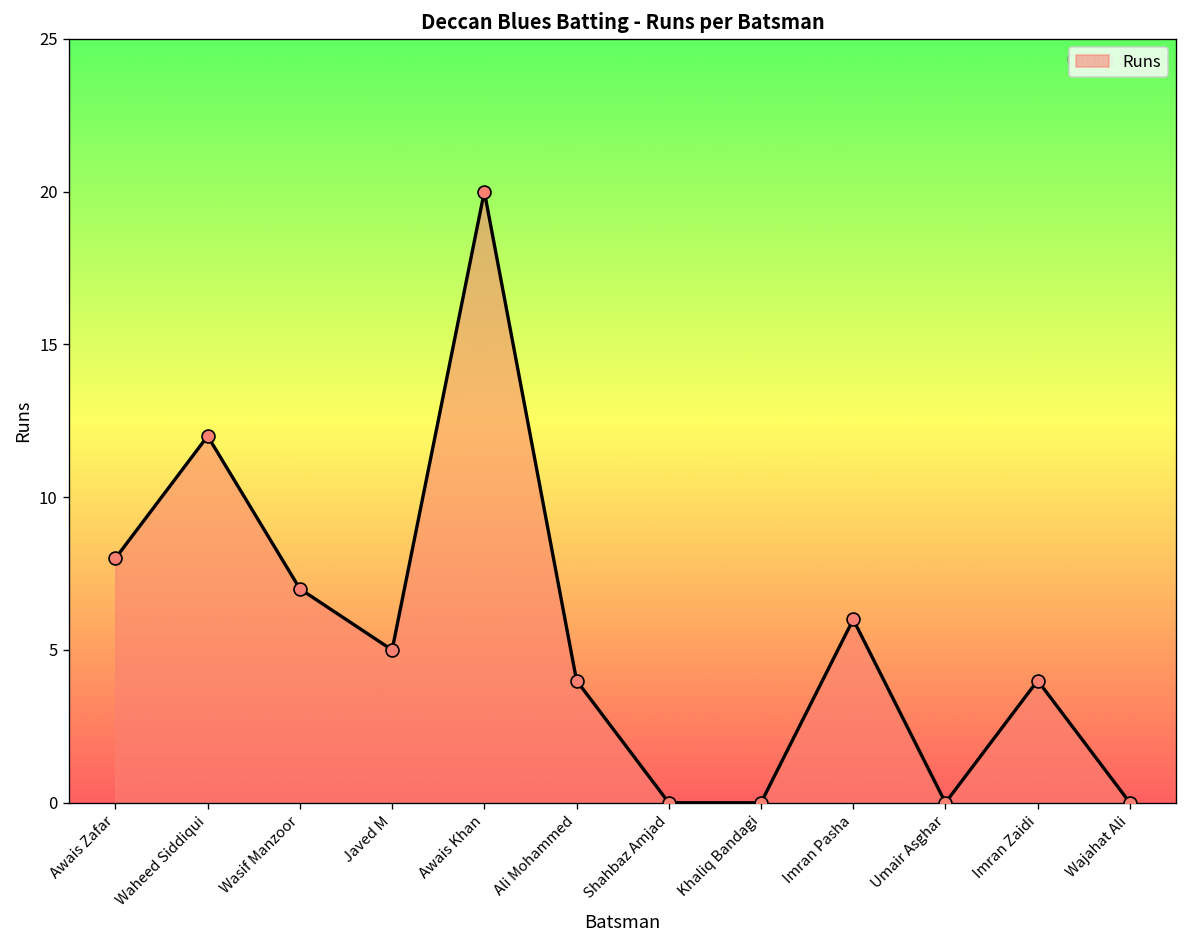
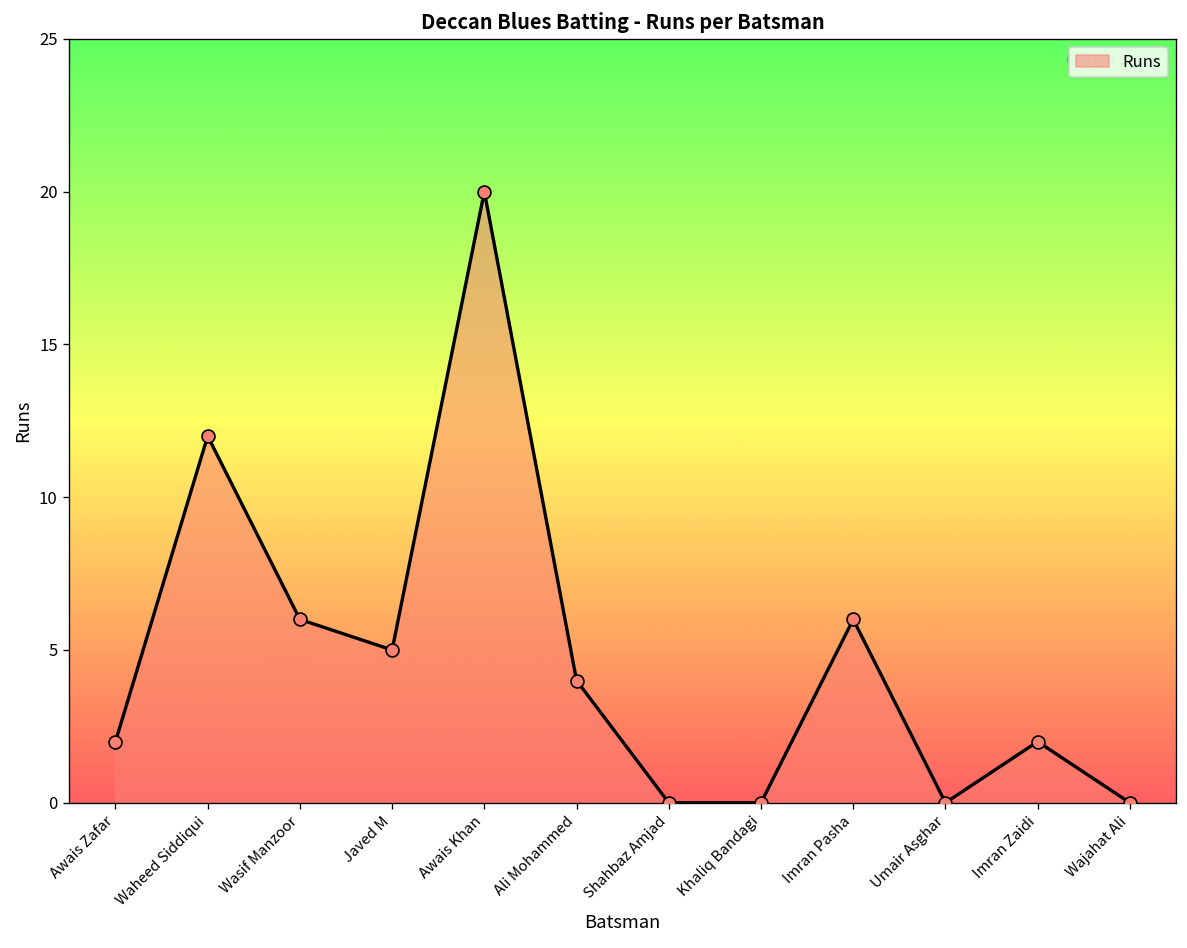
  {
-   "Awais Zafar": 8,
+   "Awais Zafar": 2,
    "Waheed Siddiqui": 12,
-   "Wasif Manzoor": 7,
+   "Wasif Manzoor": 6,
    "Javed M": 5,
    "Awais Khan": 20,
    "Ali Mohammed": 4,
    "Shahbaz Amjad": 0,
    "Khaliq Bandagi": 0,
    "Imran Pasha": 6,
    "Umair Asghar": 0,
-   "Imran Zaidi": 4,
+   "Imran Zaidi": 2,
    "Wajahat Ali": 0
  }
